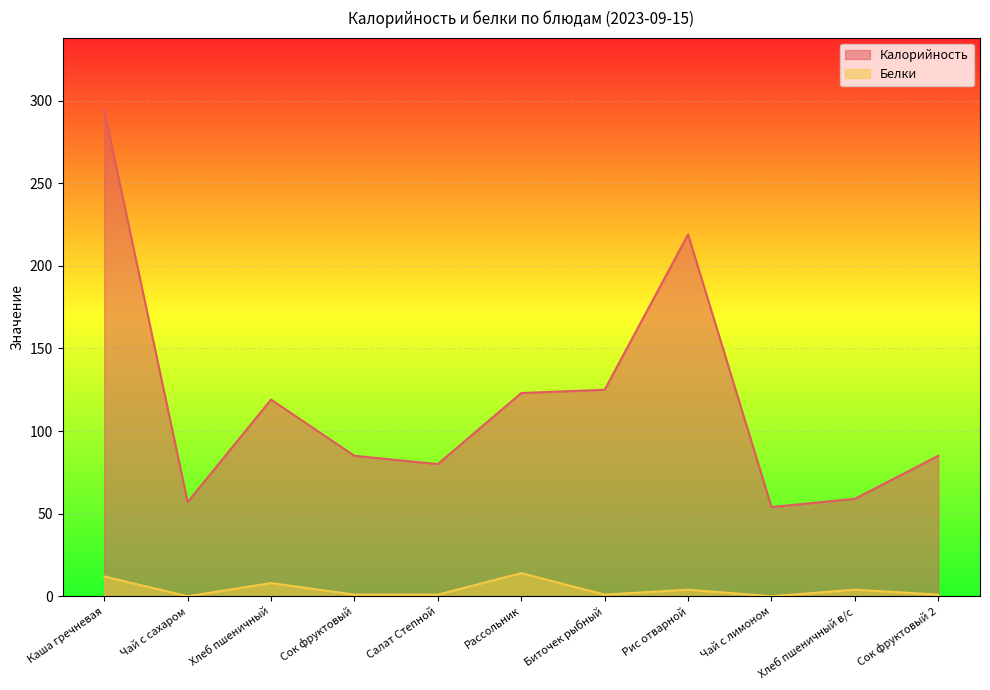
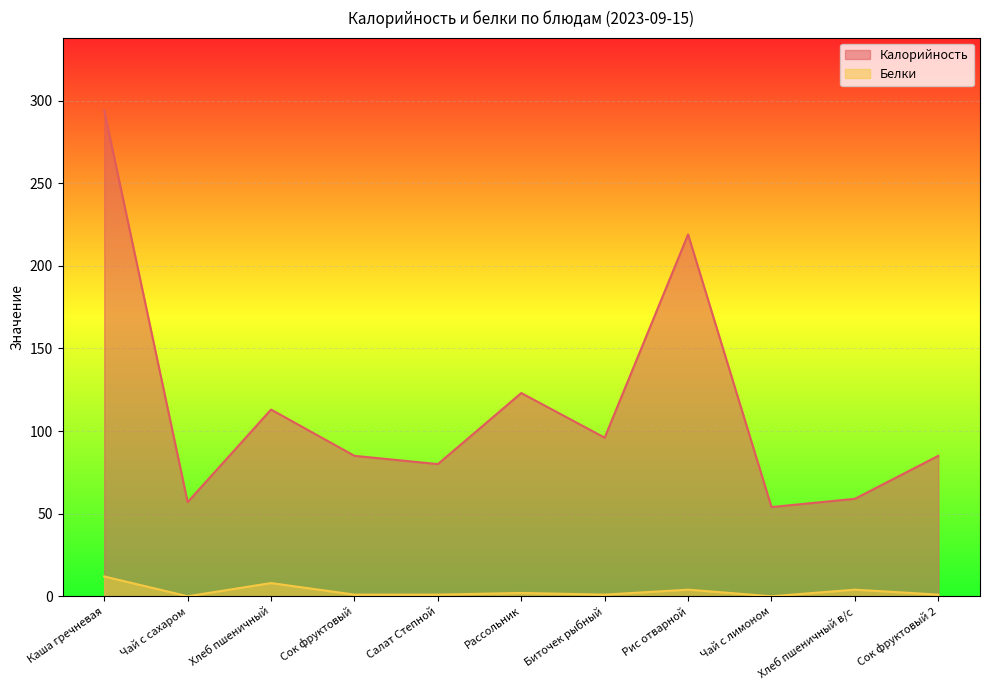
  {
    "Калорийность": {
      "Каша гречневая": 294,
      "Чай с сахаром": 57,
-     "Хлеб пшеничный": 119,
+     "Хлеб пшеничный": 113,
      "Сок фруктовый": 85,
      "Салат Степной": 80,
      "Рассольник": 123,
-     "Биточек рыбный": 125,
+     "Биточек рыбный": 96,
      "Рис отварной": 219,
      "Чай с лимоном": 54,
      "Хлеб пшеничный в/с": 59,
      "Сок фруктовый 2": 85
    },
    "Белки": {
      "Каша гречневая": 12,
      "Чай с сахаром": 0,
      "Хлеб пшеничный": 8,
      "Сок фруктовый": 1,
      "Салат Степной": 1,
-     "Рассольник": 14,
+     "Рассольник": 2,
      "Биточек рыбный": 1,
      "Рис отварной": 4,
      "Чай с лимоном": 0,
      "Хлеб пшеничный в/с": 4,
      "Сок фруктовый 2": 1
    }
  }
